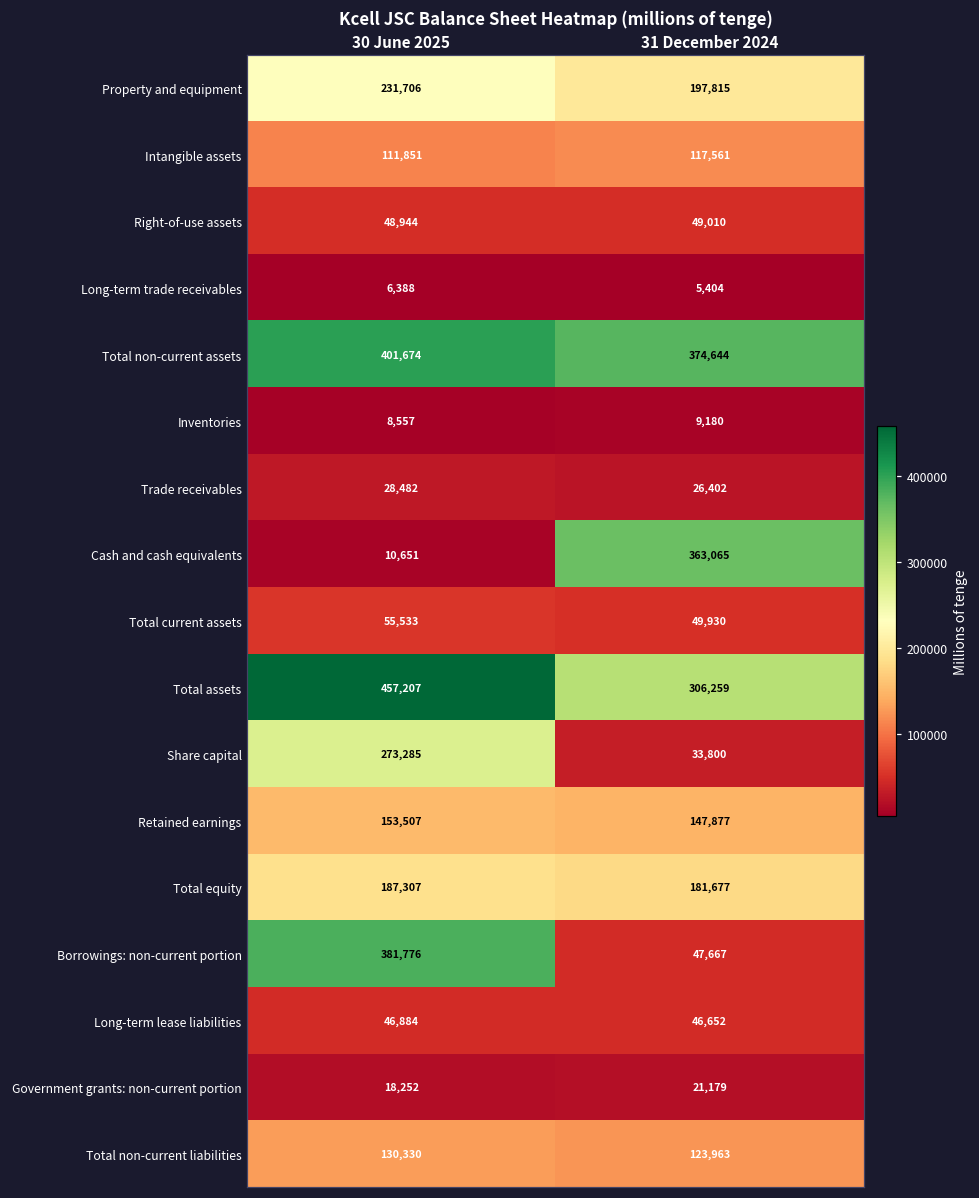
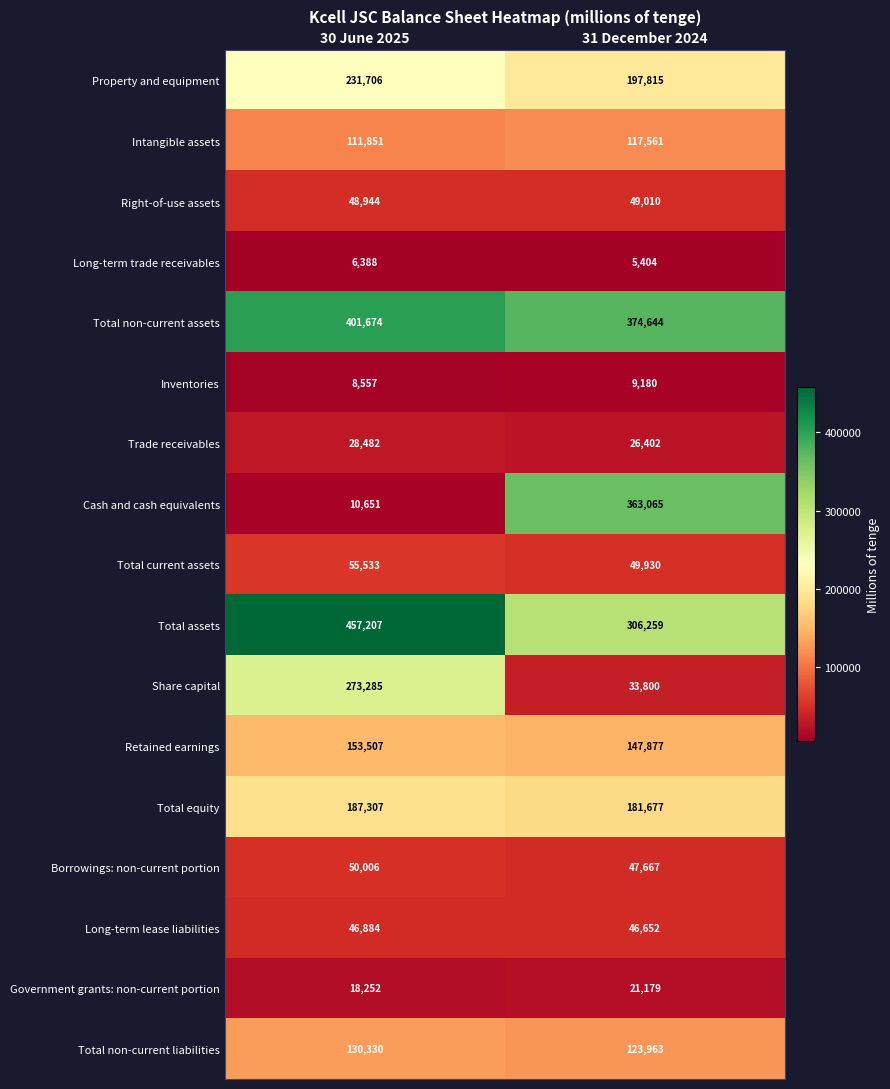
  {
    "Property and equipment": {
      "30 June 2025": "231,706",
      "31 December 2024": "197,815"
    },
    "Intangible assets": {
      "30 June 2025": "111,851",
      "31 December 2024": "117,561"
    },
    "Right-of-use assets": {
      "30 June 2025": "48,944",
      "31 December 2024": "49,010"
    },
    "Long-term trade receivables": {
      "30 June 2025": "6,388",
      "31 December 2024": "5,404"
    },
    "Total non-current assets": {
      "30 June 2025": "401,674",
      "31 December 2024": "374,644"
    },
    "Inventories": {
      "30 June 2025": "8,557",
      "31 December 2024": "9,180"
    },
    "Trade receivables": {
      "30 June 2025": "28,482",
      "31 December 2024": "26,402"
    },
    "Cash and cash equivalents": {
      "30 June 2025": "10,651",
      "31 December 2024": "363,065"
    },
    "Total current assets": {
      "30 June 2025": "55,533",
      "31 December 2024": "49,930"
    },
    "Total assets": {
      "30 June 2025": "457,207",
      "31 December 2024": "306,259"
    },
    "Share capital": {
      "30 June 2025": "273,285",
      "31 December 2024": "33,800"
    },
    "Retained earnings": {
      "30 June 2025": "153,507",
      "31 December 2024": "147,877"
    },
    "Total equity": {
      "30 June 2025": "187,307",
      "31 December 2024": "181,677"
    },
    "Borrowings: non-current portion": {
-     "30 June 2025": "381,776",
+     "30 June 2025": "50,006",
      "31 December 2024": "47,667"
    },
    "Long-term lease liabilities": {
      "30 June 2025": "46,884",
      "31 December 2024": "46,652"
    },
    "Government grants: non-current portion": {
      "30 June 2025": "18,252",
      "31 December 2024": "21,179"
    },
    "Total non-current liabilities": {
      "30 June 2025": "130,330",
      "31 December 2024": "123,963"
    }
  }
